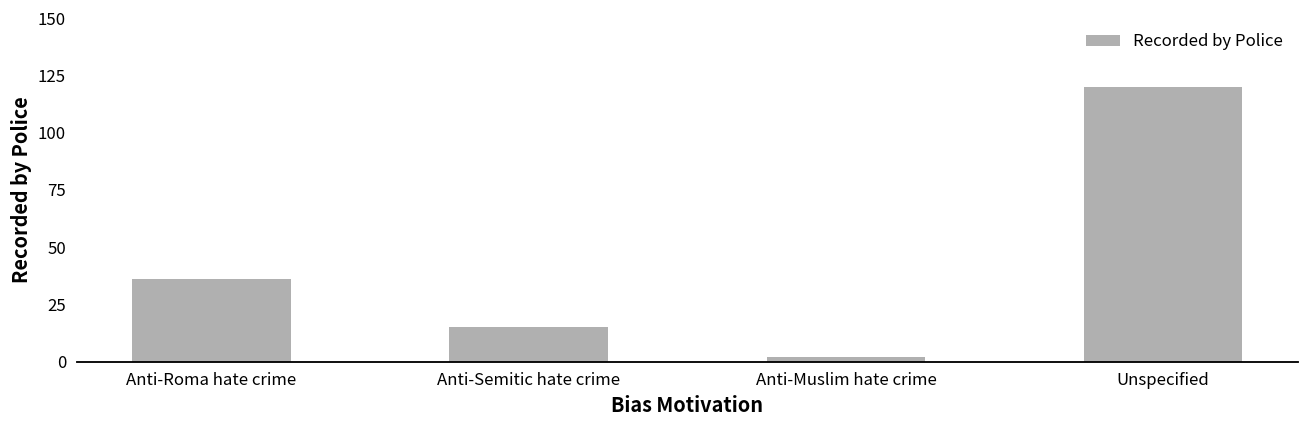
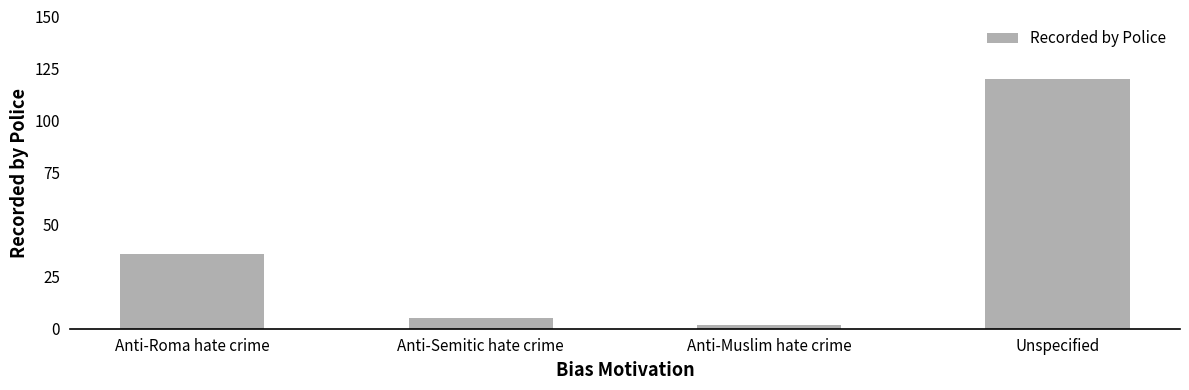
  {
    "Anti-Roma hate crime": 36,
-   "Anti-Semitic hate crime": 15,
+   "Anti-Semitic hate crime": 5,
    "Anti-Muslim hate crime": 2,
    "Unspecified": 120
  }
